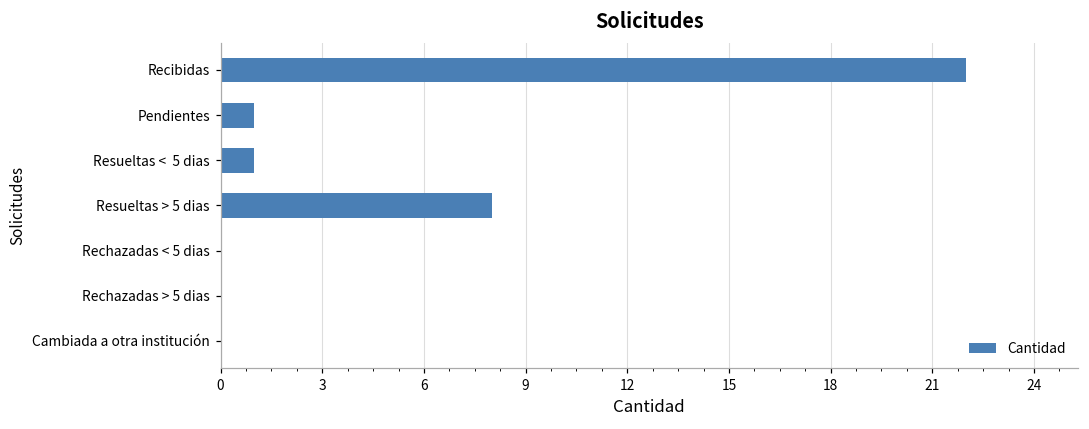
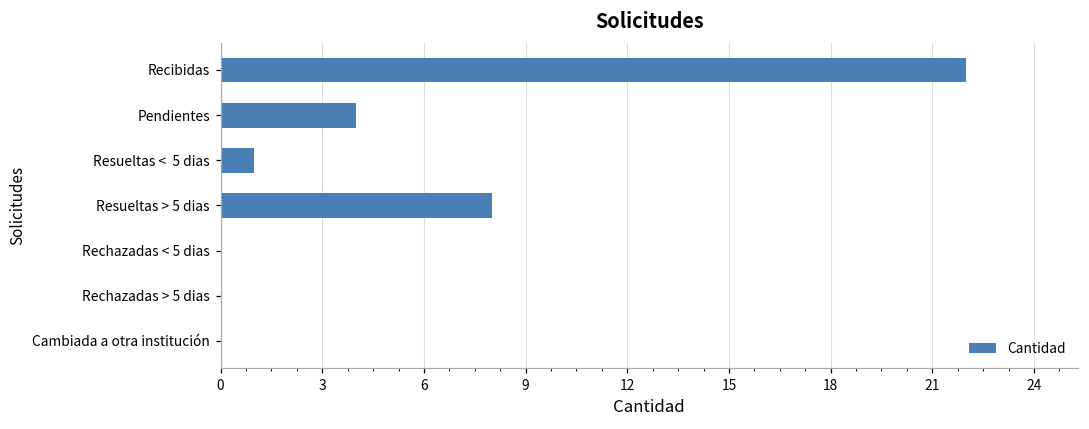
  {
    "Recibidas": 22,
-   "Pendientes": 1,
+   "Pendientes": 4,
    "Resueltas < 5 dias": 1,
    "Resueltas > 5 dias": 8,
    "Rechazadas < 5 dias": 0,
    "Rechazadas > 5 dias": 0,
    "Cambiada a otra institución": 0
  }
